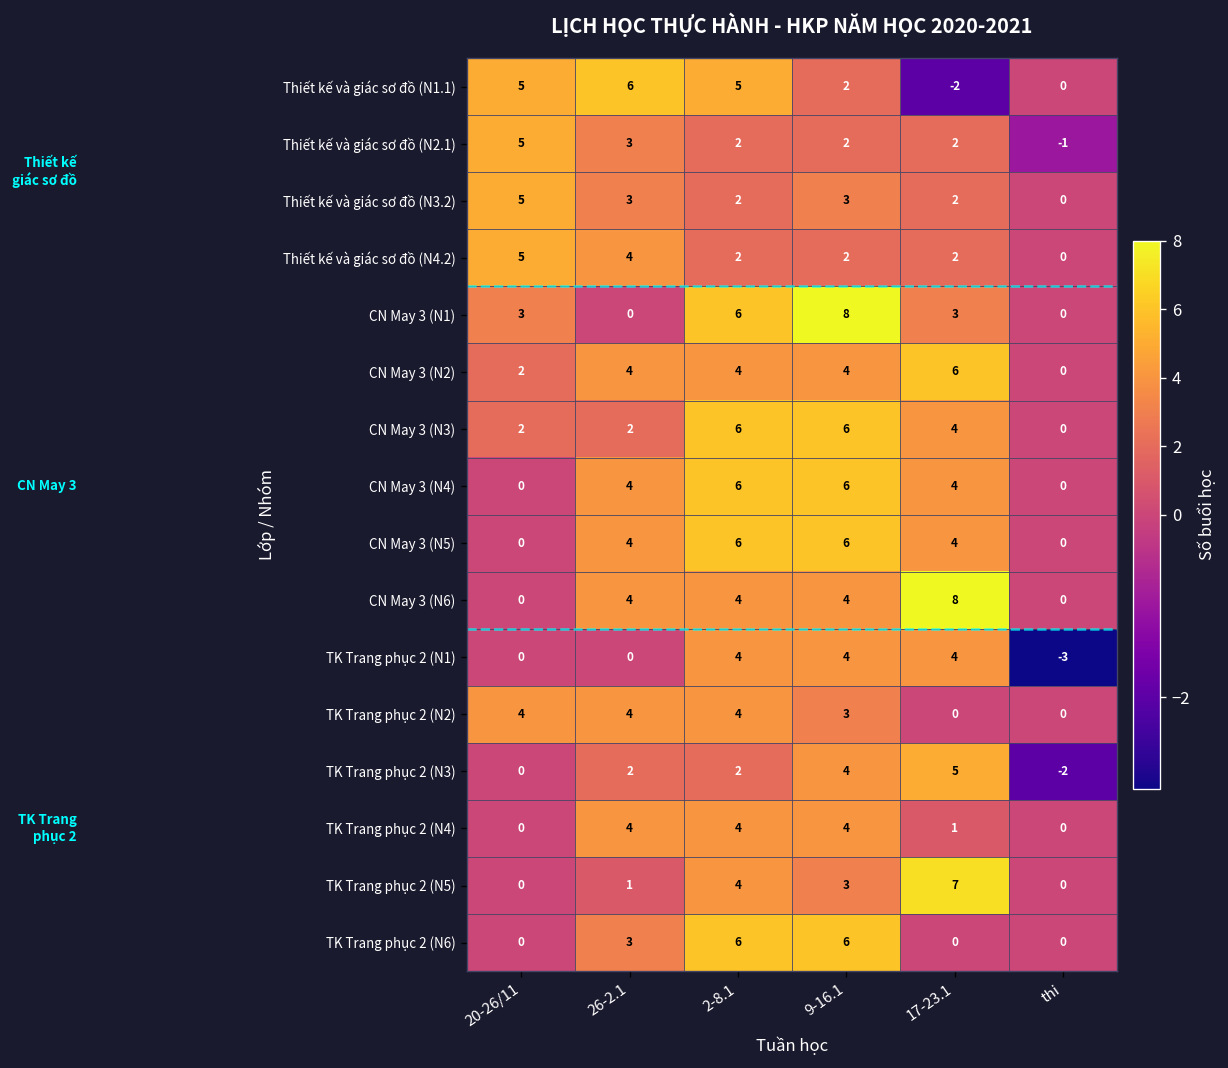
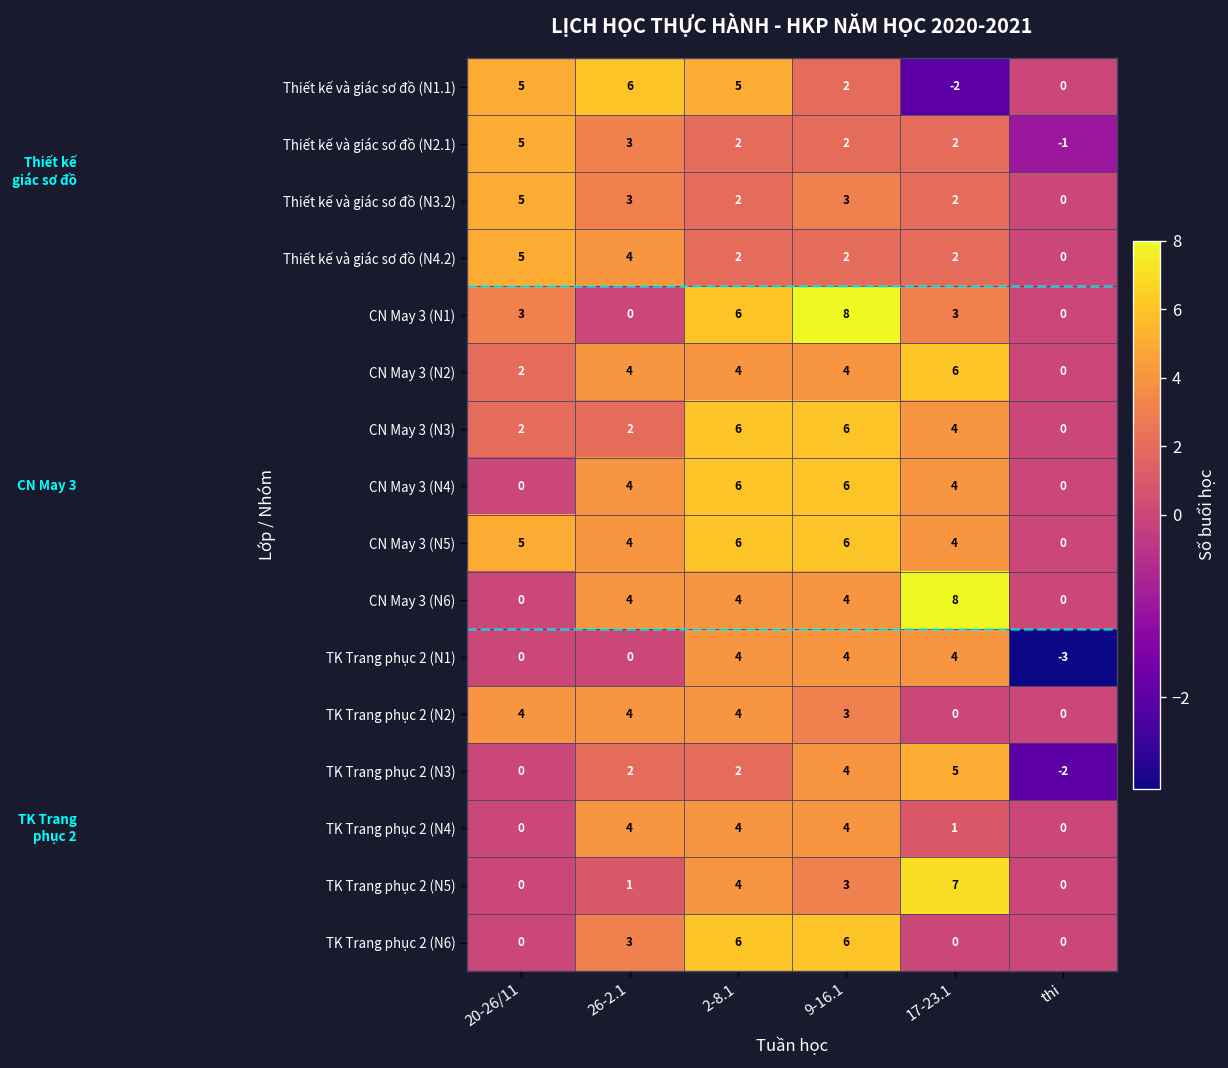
  {
    "Thiết kế và giác sơ đồ (N1.1)": {
      "20-26/11": 5,
      "26-2.1": 6,
      "2-8.1": 5,
      "9-16.1": 2,
      "17-23.1": -2,
      "thi": 0
    },
    "Thiết kế và giác sơ đồ (N2.1)": {
      "20-26/11": 5,
      "26-2.1": 3,
      "2-8.1": 2,
      "9-16.1": 2,
      "17-23.1": 2,
      "thi": -1
    },
    "Thiết kế và giác sơ đồ (N3.2)": {
      "20-26/11": 5,
      "26-2.1": 3,
      "2-8.1": 2,
      "9-16.1": 3,
      "17-23.1": 2,
      "thi": 0
    },
    "Thiết kế và giác sơ đồ (N4.2)": {
      "20-26/11": 5,
      "26-2.1": 4,
      "2-8.1": 2,
      "9-16.1": 2,
      "17-23.1": 2,
      "thi": 0
    },
    "CN May 3 (N1)": {
      "20-26/11": 3,
      "26-2.1": 0,
      "2-8.1": 6,
      "9-16.1": 8,
      "17-23.1": 3,
      "thi": 0
    },
    "CN May 3 (N2)": {
      "20-26/11": 2,
      "26-2.1": 4,
      "2-8.1": 4,
      "9-16.1": 4,
      "17-23.1": 6,
      "thi": 0
    },
    "CN May 3 (N3)": {
      "20-26/11": 2,
      "26-2.1": 2,
      "2-8.1": 6,
      "9-16.1": 6,
      "17-23.1": 4,
      "thi": 0
    },
    "CN May 3 (N4)": {
      "20-26/11": 0,
      "26-2.1": 4,
      "2-8.1": 6,
      "9-16.1": 6,
      "17-23.1": 4,
      "thi": 0
    },
    "CN May 3 (N5)": {
-     "20-26/11": 0,
+     "20-26/11": 5,
      "26-2.1": 4,
      "2-8.1": 6,
      "9-16.1": 6,
      "17-23.1": 4,
      "thi": 0
    },
    "CN May 3 (N6)": {
      "20-26/11": 0,
      "26-2.1": 4,
      "2-8.1": 4,
      "9-16.1": 4,
      "17-23.1": 8,
      "thi": 0
    },
    "TK Trang phục 2 (N1)": {
      "20-26/11": 0,
      "26-2.1": 0,
      "2-8.1": 4,
      "9-16.1": 4,
      "17-23.1": 4,
      "thi": -3
    },
    "TK Trang phục 2 (N2)": {
      "20-26/11": 4,
      "26-2.1": 4,
      "2-8.1": 4,
      "9-16.1": 3,
      "17-23.1": 0,
      "thi": 0
    },
    "TK Trang phục 2 (N3)": {
      "20-26/11": 0,
      "26-2.1": 2,
      "2-8.1": 2,
      "9-16.1": 4,
      "17-23.1": 5,
      "thi": -2
    },
    "TK Trang phục 2 (N4)": {
      "20-26/11": 0,
      "26-2.1": 4,
      "2-8.1": 4,
      "9-16.1": 4,
      "17-23.1": 1,
      "thi": 0
    },
    "TK Trang phục 2 (N5)": {
      "20-26/11": 0,
      "26-2.1": 1,
      "2-8.1": 4,
      "9-16.1": 3,
      "17-23.1": 7,
      "thi": 0
    },
    "TK Trang phục 2 (N6)": {
      "20-26/11": 0,
      "26-2.1": 3,
      "2-8.1": 6,
      "9-16.1": 6,
      "17-23.1": 0,
      "thi": 0
    }
  }
